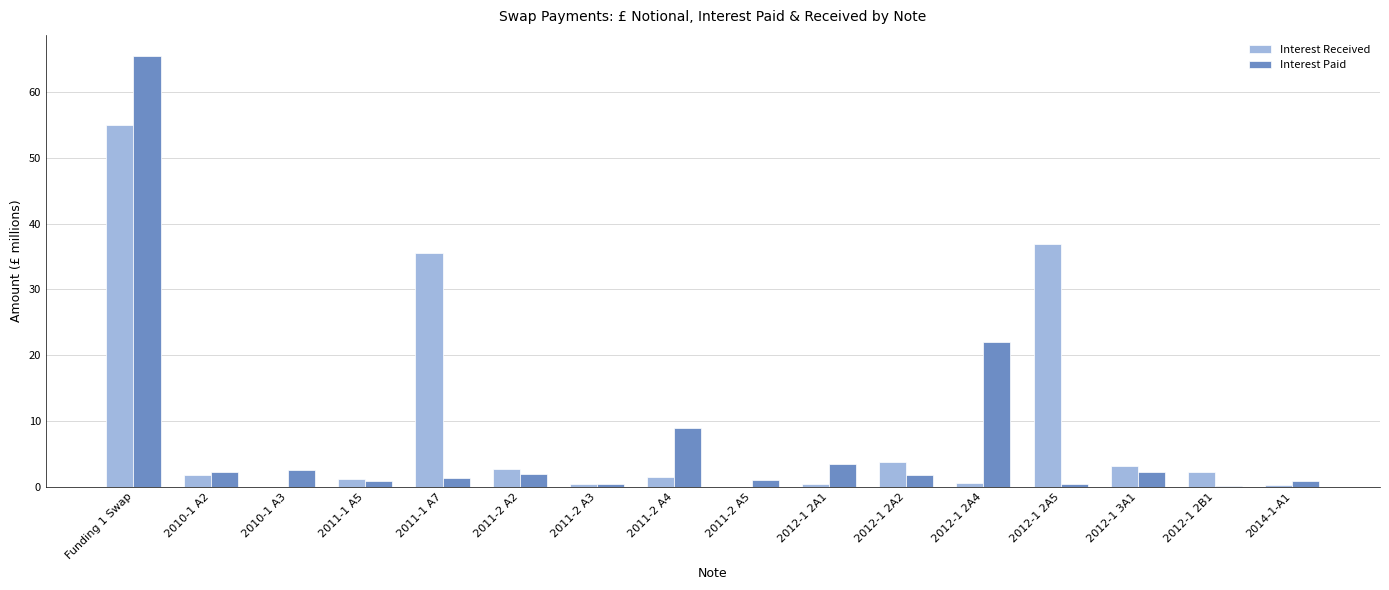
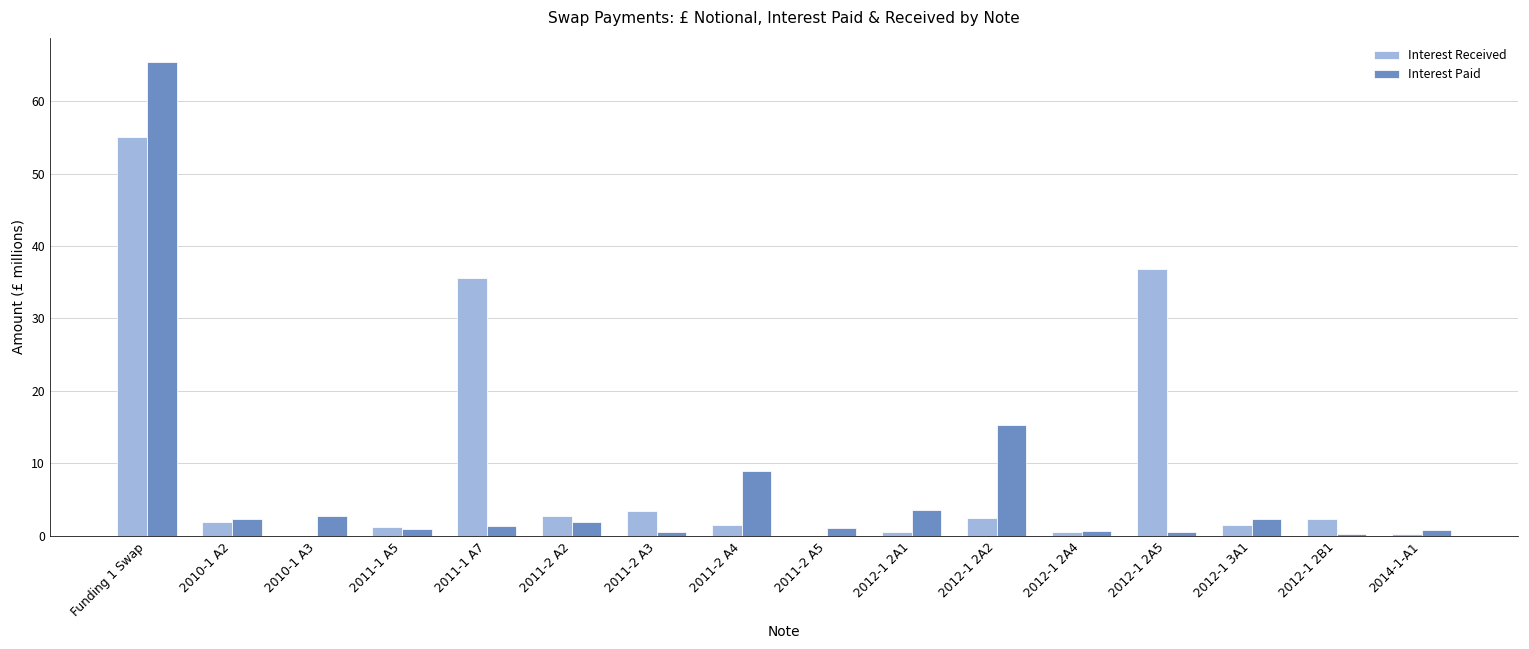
  {
    "Interest Received": {
      "Funding 1 Swap": 55,
      "2010-1 A2": 2,
      "2010-1 A3": 0,
      "2011-1 A5": 1,
      "2011-1 A7": 36,
      "2011-2 A2": 3,
-     "2011-2 A3": 0,
+     "2011-2 A3": 3,
      "2011-2 A4": 1,
      "2011-2 A5": 0,
      "2012-1 2A1": 0,
-     "2012-1 2A2": 4,
+     "2012-1 2A2": 2,
      "2012-1 2A4": 1,
      "2012-1 2A5": 37,
-     "2012-1 3A1": 3,
+     "2012-1 3A1": 1,
      "2012-1 2B1": 2
    },
    "Interest Paid": {
      "Funding 1 Swap": 65,
      "2010-1 A2": 2,
      "2010-1 A3": 3,
      "2011-1 A5": 1,
      "2011-1 A7": 1,
      "2011-2 A2": 2,
      "2011-2 A3": 0,
      "2011-2 A4": 9,
      "2011-2 A5": 1,
      "2012-1 2A1": 4,
-     "2012-1 2A2": 2,
-     "2012-1 2A4": 22,
+     "2012-1 2A2": 15,
+     "2012-1 2A4": 1,
      "2012-1 2A5": 1,
      "2012-1 3A1": 2,
      "2014-1-A1": 1
    }
  }
